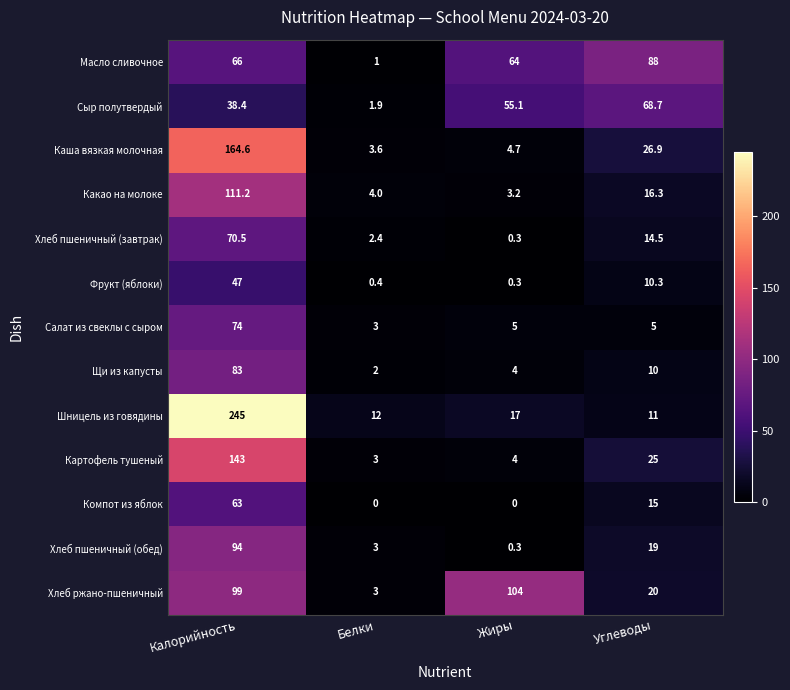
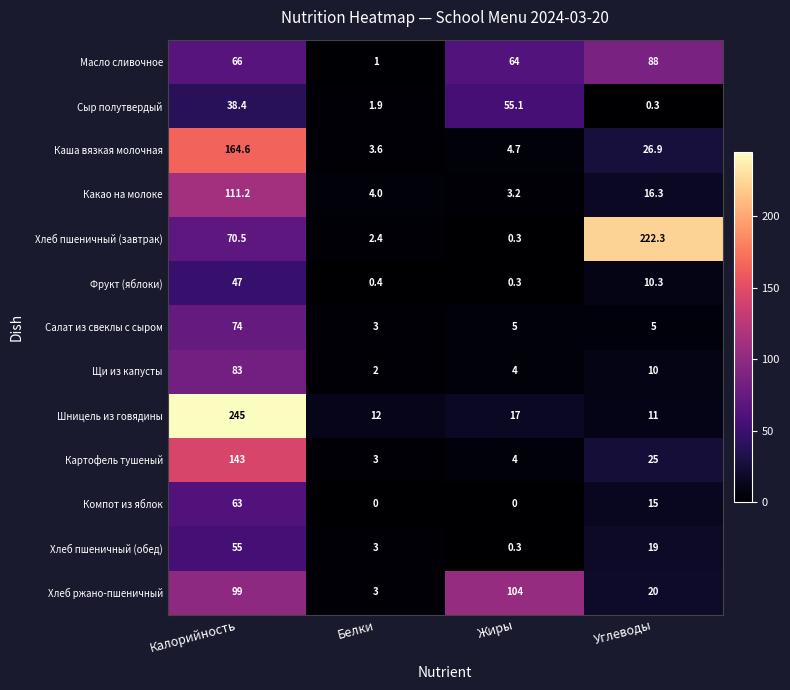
  {
    "Масло сливочное": {
      "Калорийность": 66,
      "Белки": 1,
      "Жиры": 64,
      "Углеводы": 88
    },
    "Сыр полутвердый": {
      "Калорийность": 38.4,
      "Белки": 1.9,
      "Жиры": 55.1,
-     "Углеводы": 68.7
+     "Углеводы": 0.3
    },
    "Каша вязкая молочная": {
      "Калорийность": 164.6,
      "Белки": 3.6,
      "Жиры": 4.7,
      "Углеводы": 26.9
    },
    "Какао на молоке": {
      "Калорийность": 111.2,
      "Белки": 4.0,
      "Жиры": 3.2,
      "Углеводы": 16.3
    },
    "Хлеб пшеничный (завтрак)": {
      "Калорийность": 70.5,
      "Белки": 2.4,
      "Жиры": 0.3,
-     "Углеводы": 14.5
+     "Углеводы": 222.3
    },
    "Фрукт (яблоки)": {
      "Калорийность": 47,
      "Белки": 0.4,
      "Жиры": 0.3,
      "Углеводы": 10.3
    },
    "Салат из свеклы с сыром": {
      "Калорийность": 74,
      "Белки": 3,
      "Жиры": 5,
      "Углеводы": 5
    },
    "Щи из капусты": {
      "Калорийность": 83,
      "Белки": 2,
      "Жиры": 4,
      "Углеводы": 10
    },
    "Шницель из говядины": {
      "Калорийность": 245,
      "Белки": 12,
      "Жиры": 17,
      "Углеводы": 11
    },
    "Картофель тушеный": {
      "Калорийность": 143,
      "Белки": 3,
      "Жиры": 4,
      "Углеводы": 25
    },
    "Компот из яблок": {
      "Калорийность": 63,
      "Белки": 0,
      "Жиры": 0,
      "Углеводы": 15
    },
    "Хлеб пшеничный (обед)": {
-     "Калорийность": 94,
+     "Калорийность": 55,
      "Белки": 3,
      "Жиры": 0.3,
      "Углеводы": 19
    },
    "Хлеб ржано-пшеничный": {
      "Калорийность": 99,
      "Белки": 3,
      "Жиры": 104,
      "Углеводы": 20
    }
  }
